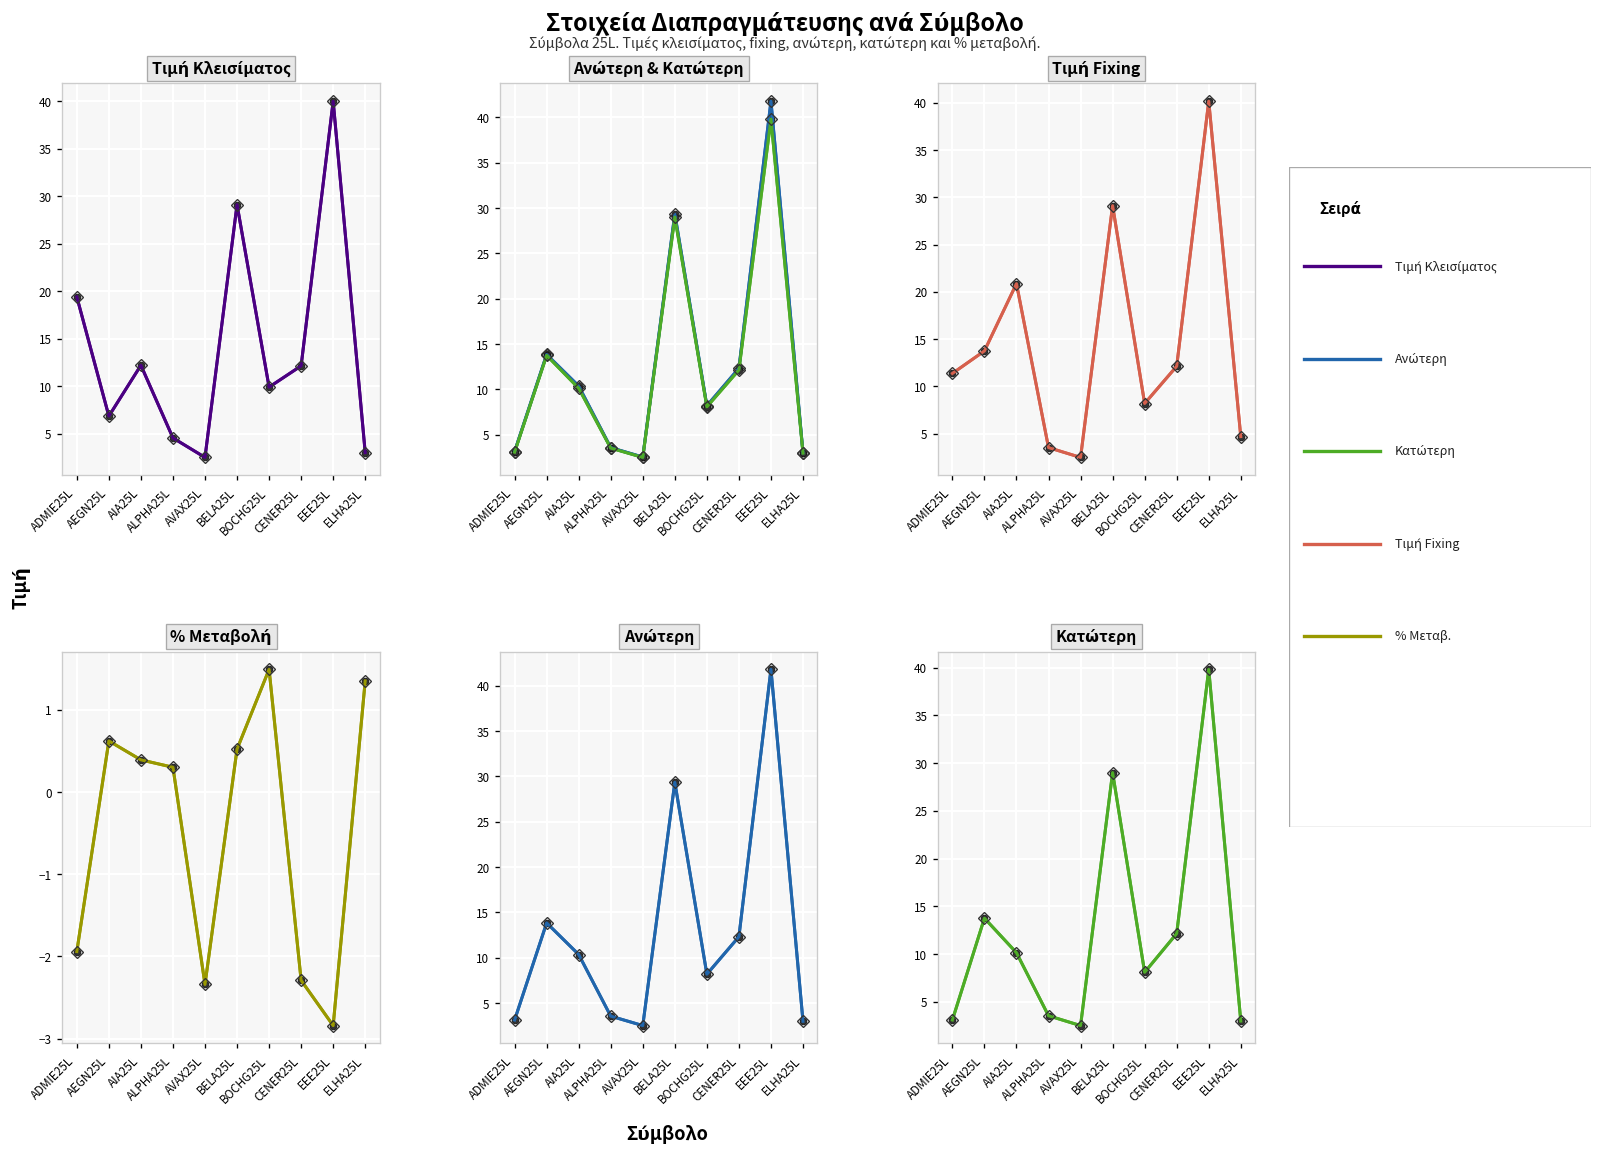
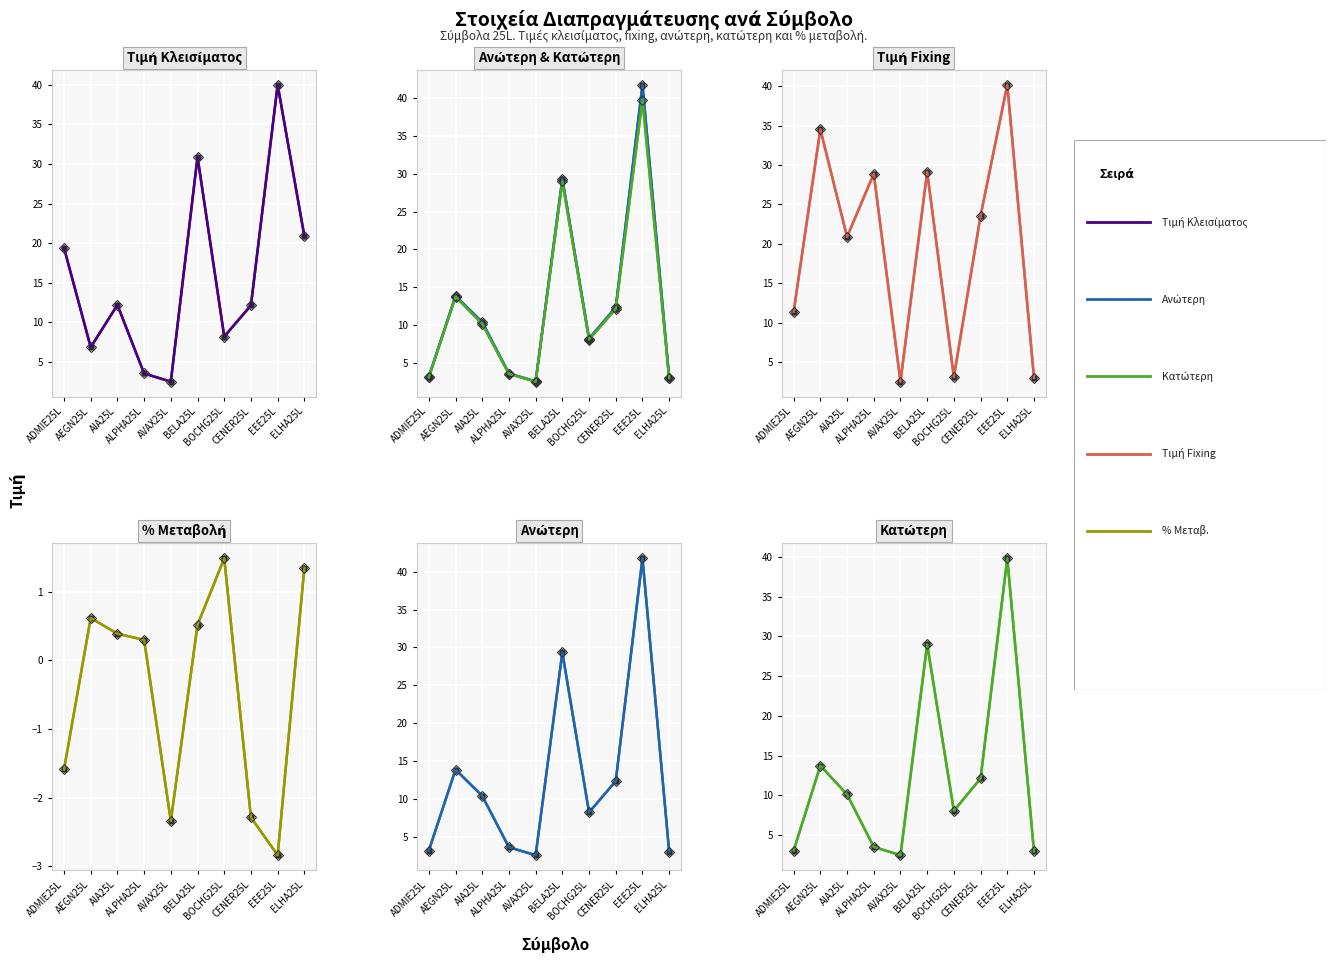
  {
    "Τιμή Κλεισίματος": {
      "ADMIE25L": 19,
      "AEGN25L": 7,
      "AIA25L": 12,
-     "ALPHA25L": 5,
+     "ALPHA25L": 4,
      "AVAX25L": 3,
-     "BELA25L": 29,
-     "BOCHG25L": 10,
+     "BELA25L": 31,
+     "BOCHG25L": 8,
      "CENER25L": 12,
      "EEE25L": 40,
-     "ELHA25L": 3
+     "ELHA25L": 21
    },
    "Τιμή Fixing": {
      "ADMIE25L": 11,
-     "AEGN25L": 14,
+     "AEGN25L": 35,
      "AIA25L": 21,
-     "ALPHA25L": 4,
+     "ALPHA25L": 29,
      "AVAX25L": 3,
      "BELA25L": 29,
-     "BOCHG25L": 8,
-     "CENER25L": 12,
+     "BOCHG25L": 3,
+     "CENER25L": 24,
      "EEE25L": 40,
-     "ELHA25L": 5
+     "ELHA25L": 3
    },
    "% Μεταβολή": {
-     "ADMIE25L": -1.9,
+     "ADMIE25L": -1.6,
      "AEGN25L": 0.6,
      "AIA25L": 0.4,
      "ALPHA25L": 0.3,
      "AVAX25L": -2.3,
      "BELA25L": 0.5,
      "BOCHG25L": 1.5,
      "CENER25L": -2.3,
      "EEE25L": -2.8,
      "ELHA25L": 1.4
    },
    "Ανώτερη": {
      "ADMIE25L": 3,
      "AEGN25L": 14,
      "AIA25L": 10,
      "ALPHA25L": 4,
      "AVAX25L": 3,
      "BELA25L": 29,
      "BOCHG25L": 8,
      "CENER25L": 12,
      "EEE25L": 42,
      "ELHA25L": 3
    },
    "Κατώτερη": {
      "ADMIE25L": 3,
      "AEGN25L": 14,
      "AIA25L": 10,
      "ALPHA25L": 4,
      "AVAX25L": 3,
      "BELA25L": 29,
      "BOCHG25L": 8,
      "CENER25L": 12,
      "EEE25L": 40,
      "ELHA25L": 3
    }
  }
